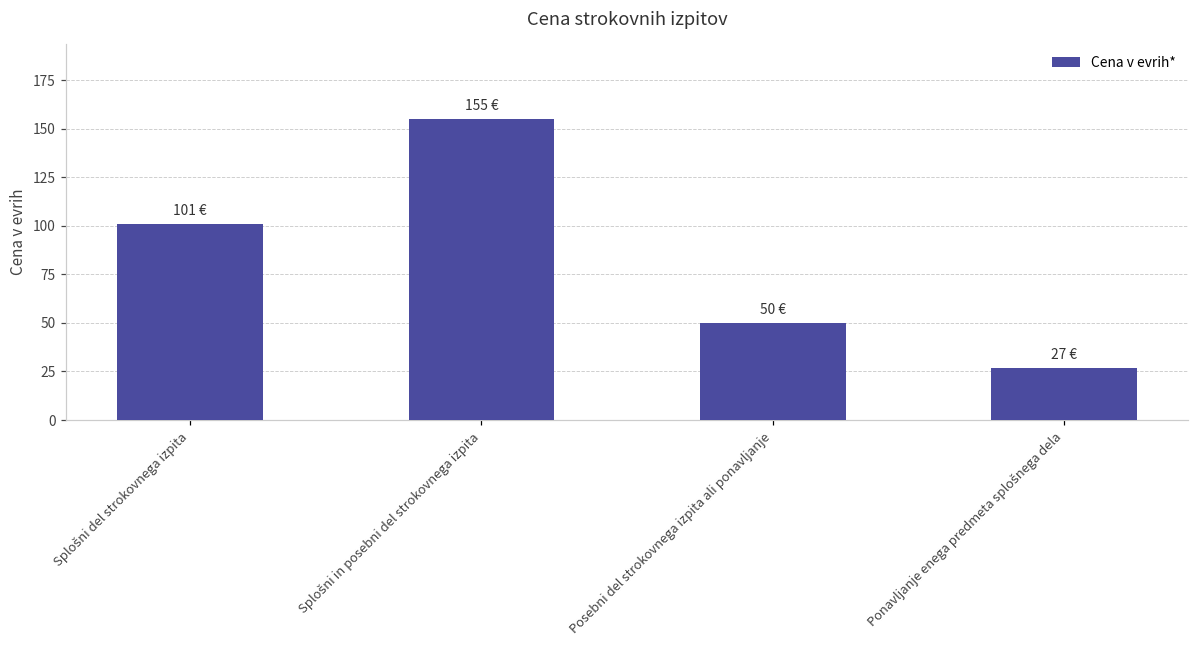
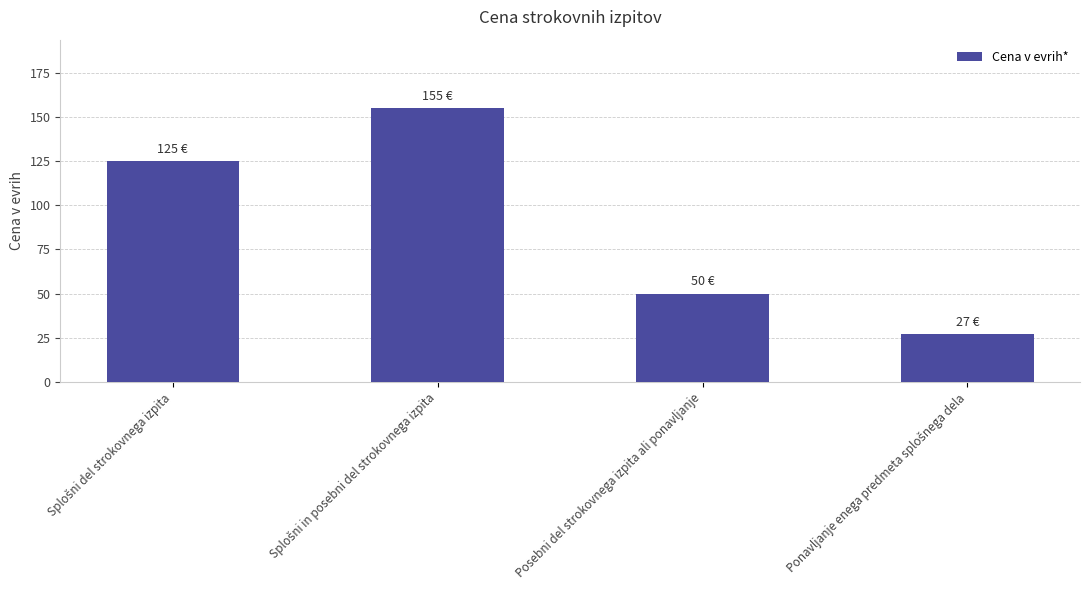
  {
-   "Splošni del strokovnega izpita": 101,
+   "Splošni del strokovnega izpita": 125,
    "Splošni in posebni del strokovnega izpita": 155,
    "Posebni del strokovnega izpita ali ponavljanje": 50,
    "Ponavljanje enega predmeta splošnega dela": 27
  }
